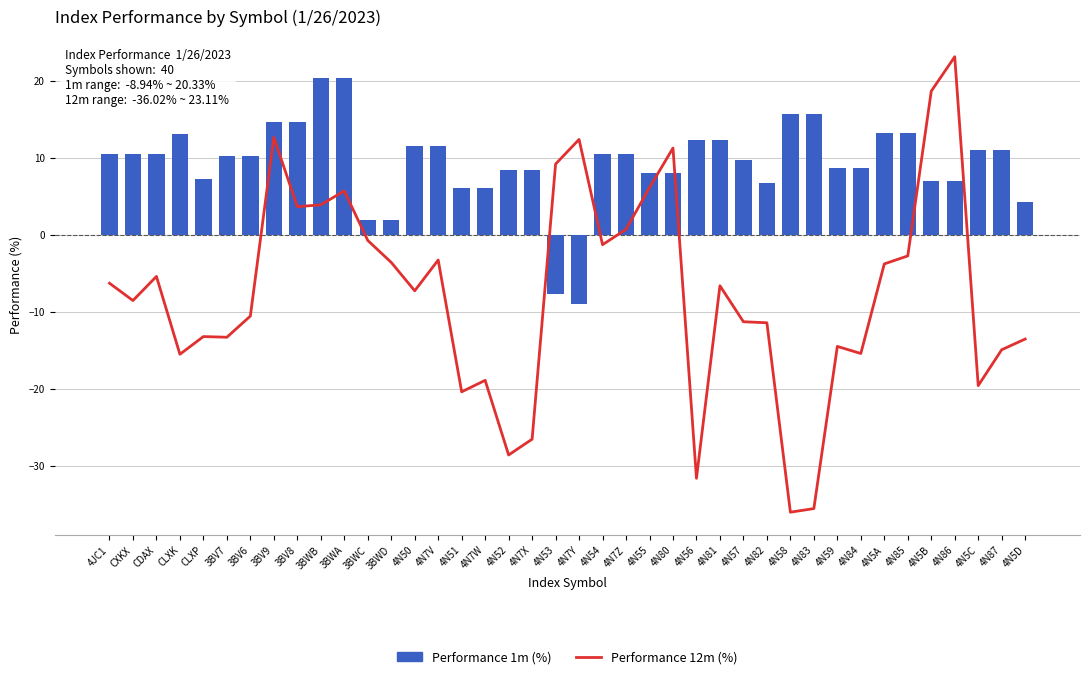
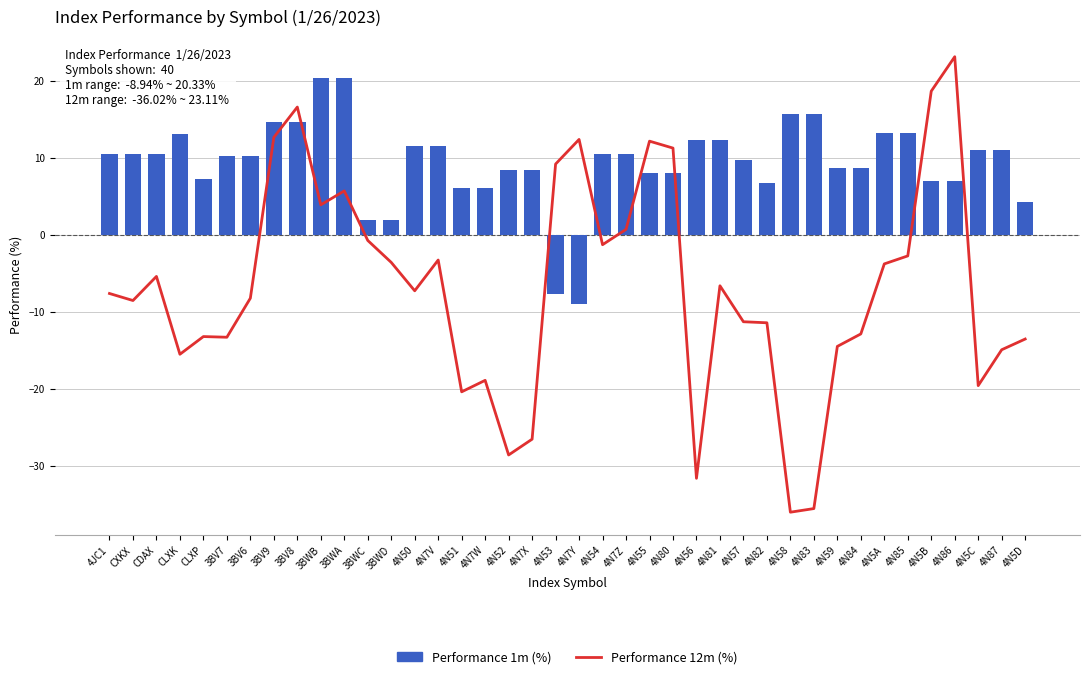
  {
    "Performance 12m (%)": {
-     "4JC1": -6,
+     "4JC1": -8,
      "CXKX": -9,
      "CDAX": -5,
      "CLXK": -16,
      "CLXP": -13,
      "3BV7": -13,
-     "3BV6": -11,
+     "3BV6": -8,
      "3BV9": 13,
-     "3BV8": 4,
+     "3BV8": 17,
      "3BWB": 4,
      "3BWA": 6,
      "3BWC": -1,
      "3BWD": -4,
      "4N50": -7,
      "4N7V": -3,
      "4N51": -20,
      "4N7W": -19,
      "4N52": -29,
      "4N7X": -27,
      "4N53": 9,
      "4N7Y": 12,
      "4N54": -1,
      "4N7Z": 1,
-     "4N55": 6,
+     "4N55": 12,
      "4N80": 11,
      "4N56": -32,
      "4N81": -7,
      "4N57": -11,
      "4N82": -11,
      "4N58": -36,
      "4N83": -36,
      "4N59": -14,
-     "4N84": -15,
+     "4N84": -13,
      "4N5A": -4,
      "4N85": -3,
      "4N5B": 19,
      "4N86": 23,
      "4N5C": -20,
      "4N87": -15,
      "4N5D": -14
    },
    "Performance 1m (%)": {
      "4JC1": 10,
      "CXKX": 10,
      "CDAX": 10,
      "CLXK": 13,
      "CLXP": 7,
      "3BV7": 10,
      "3BV6": 10,
      "3BV9": 15,
      "3BV8": 15,
      "3BWB": 20,
      "3BWA": 20,
      "3BWC": 2,
      "3BWD": 2,
      "4N50": 12,
      "4N7V": 12,
      "4N51": 6,
      "4N7W": 6,
      "4N52": 8,
      "4N7X": 8,
      "4N53": -8,
      "4N7Y": -9,
      "4N54": 11,
      "4N7Z": 11,
      "4N55": 8,
      "4N80": 8,
      "4N56": 12,
      "4N81": 12,
      "4N57": 10,
      "4N82": 7,
      "4N58": 16,
      "4N83": 16,
      "4N59": 9,
      "4N84": 9,
      "4N5A": 13,
      "4N85": 13,
      "4N5B": 7,
      "4N86": 7,
      "4N5C": 11,
      "4N87": 11,
      "4N5D": 4
    }
  }
